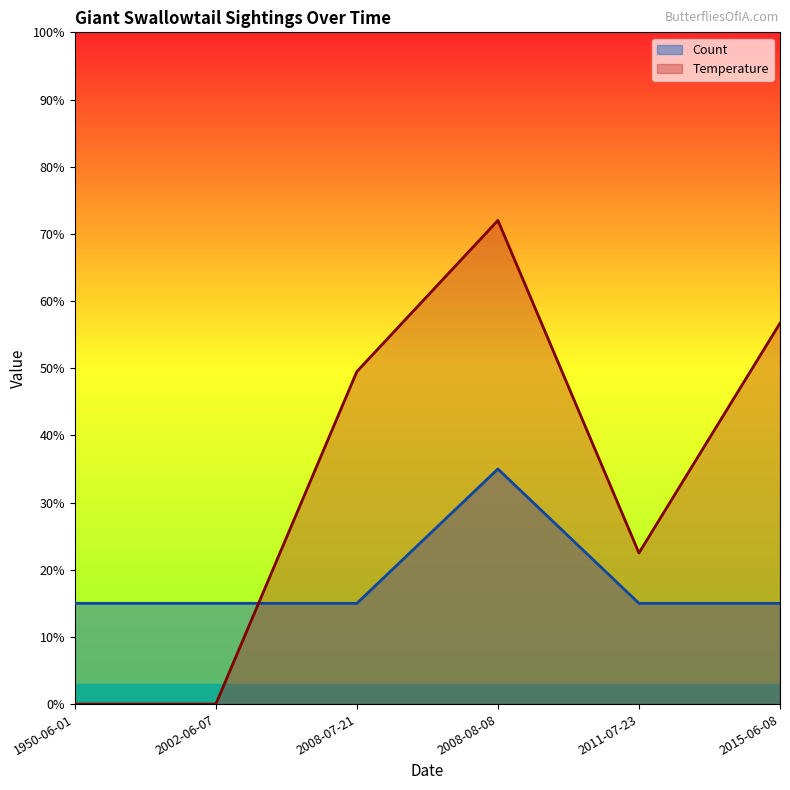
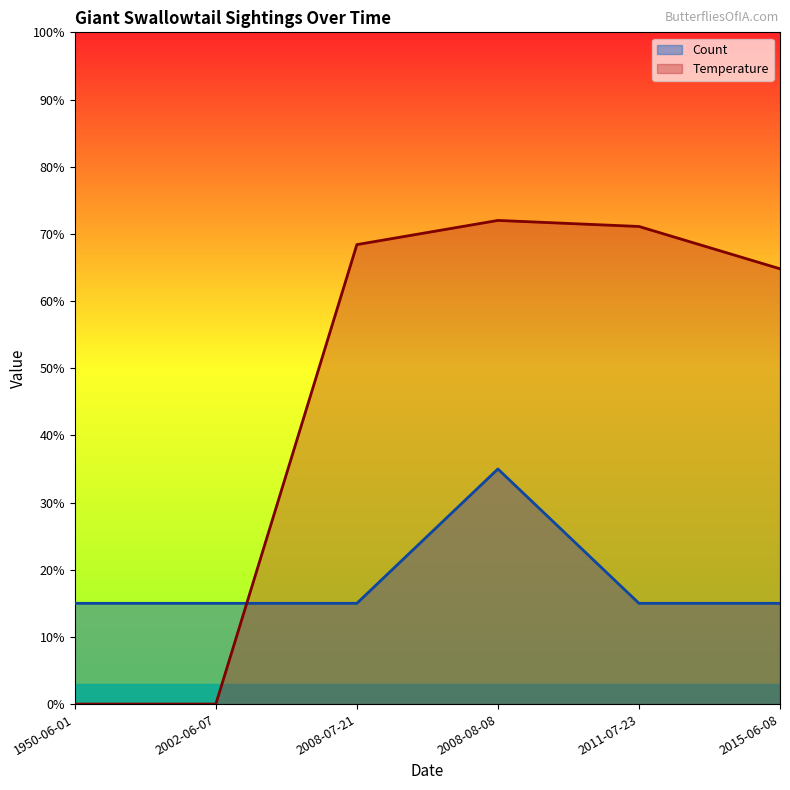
  {
    "Count": {
      "1950-06-01": "15%",
      "2002-06-07": "15%",
      "2008-07-21": "15%",
      "2008-08-08": "35%",
      "2011-07-23": "15%",
      "2015-06-08": "15%"
    },
    "Temperature": {
-     "2008-07-21": "50%",
+     "2008-07-21": "68%",
      "2008-08-08": "72%",
-     "2011-07-23": "23%",
-     "2015-06-08": "57%"
+     "2011-07-23": "71%",
+     "2015-06-08": "65%"
    }
  }
